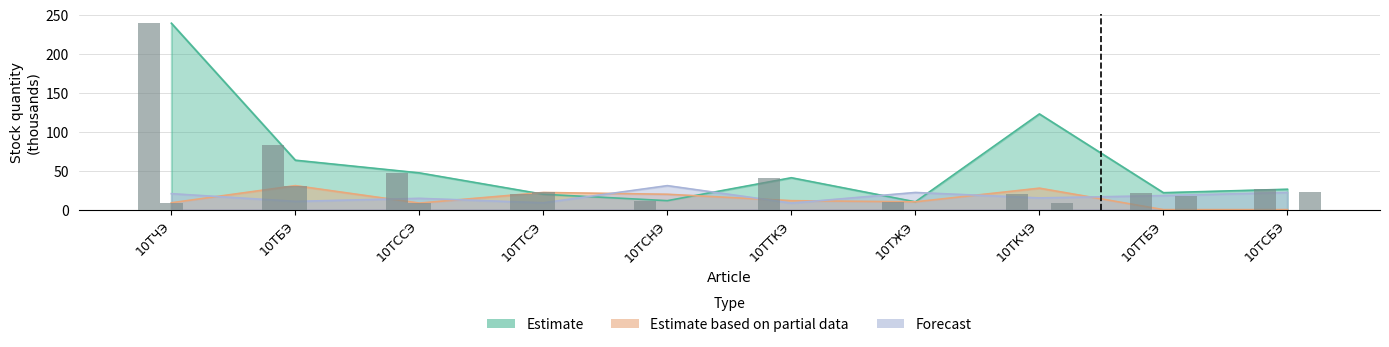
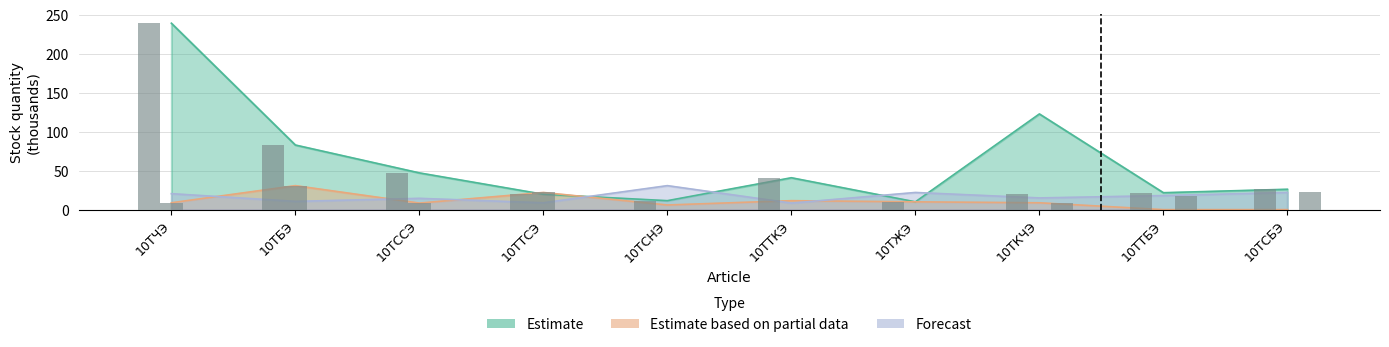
  {
    "Estimate": {
      "10ТЧЭ": 240,
-     "10ТБЭ": 60,
+     "10ТБЭ": 80,
      "10ТССЭ": 50,
      "10ТСНЭ": 10,
      "10ТТКЭ": 40,
      "10ТКЧЭ": 120,
      "10ТТБЭ": 20,
      "10ТСБЭ": 30
    },
    "Estimate based on partial data": {
      "10ТЧЭ": 10,
      "10ТБЭ": 30,
      "10ТССЭ": 10,
-     "10ТСНЭ": 20,
-     "10ТКЧЭ": 30,
+     "10ТСНЭ": 10,
+     "10ТКЧЭ": 10,
      "10ТТБЭ": 0,
      "10ТСБЭ": 0
    },
    "Forecast": {
      "10ТЧЭ": 20,
      "10ТБЭ": 10,
      "10ТССЭ": 10,
      "10ТТСЭ": 10,
      "10ТСНЭ": 30,
      "10ТЖЭ": 20,
      "10ТКЧЭ": 20,
      "10ТТБЭ": 20,
      "10ТСБЭ": 20
    }
  }
